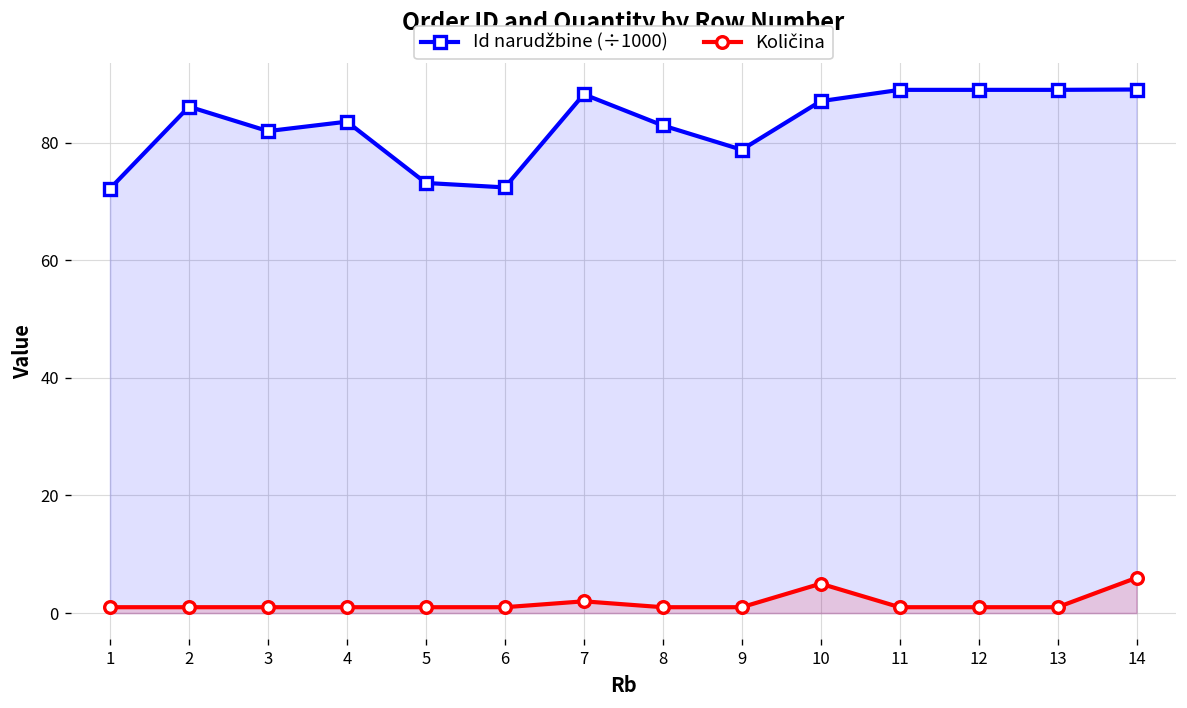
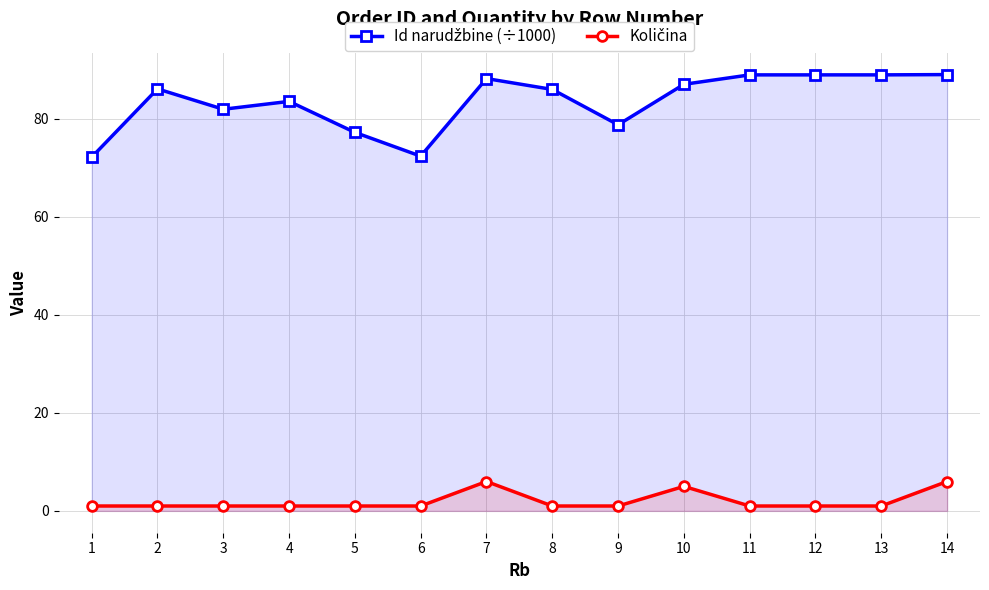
  {
    "Id narudžbine (÷1000)": {
      "1": 72,
      "2": 86,
      "3": 82,
      "4": 84,
-     "5": 73,
+     "5": 77,
      "6": 72,
      "7": 88,
-     "8": 83,
+     "8": 86,
      "9": 79,
      "10": 87,
      "11": 89,
      "12": 89,
      "13": 89,
      "14": 89
    },
    "Količina": {
      "1": 1,
      "2": 1,
      "3": 1,
      "4": 1,
      "5": 1,
      "6": 1,
-     "7": 2,
+     "7": 6,
      "8": 1,
      "9": 1,
      "10": 5,
      "11": 1,
      "12": 1,
      "13": 1,
      "14": 6
    }
  }
